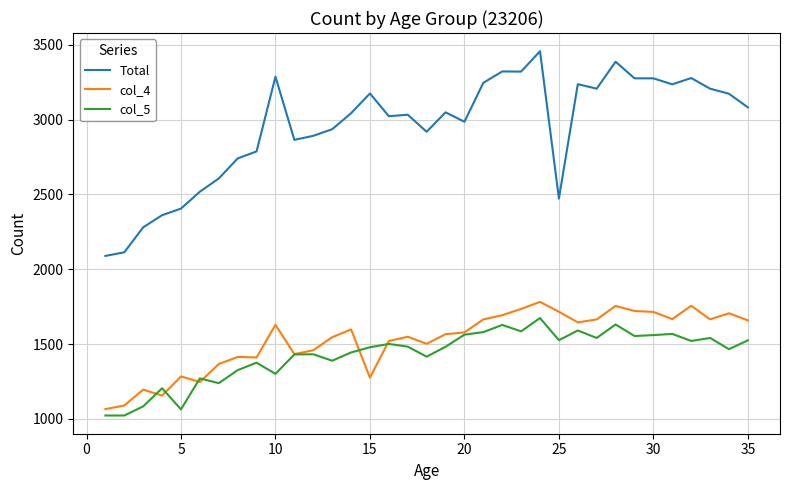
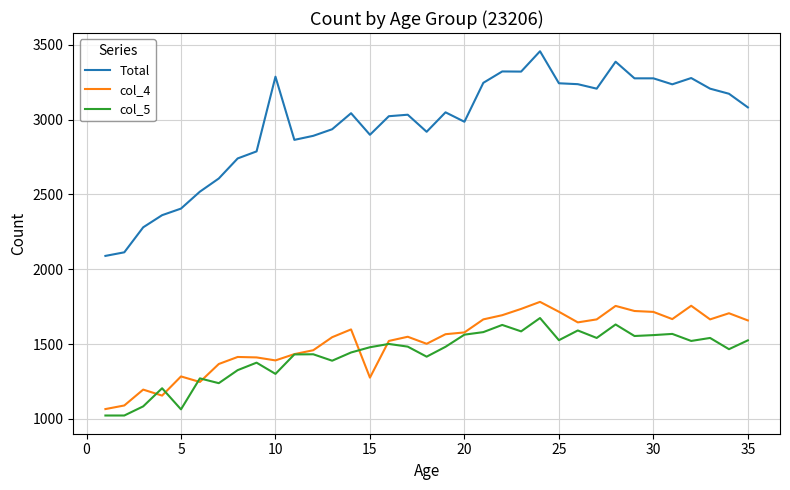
  {
    "Total": {
      "5": 2410,
      "10": 3290,
-     "15": 3170,
+     "15": 2900,
      "20": 2990,
-     "25": 2470,
+     "25": 3240,
      "30": 3280,
      "35": 3080
    },
    "col_4": {
      "5": 1280,
-     "10": 1630,
+     "10": 1390,
      "15": 1280,
      "25": 1720,
      "30": 1720,
      "35": 1660
    },
    "col_5": {
      "5": 1060,
      "10": 1300,
      "15": 1480,
      "25": 1530,
      "30": 1560,
      "35": 1530
    }
  }
